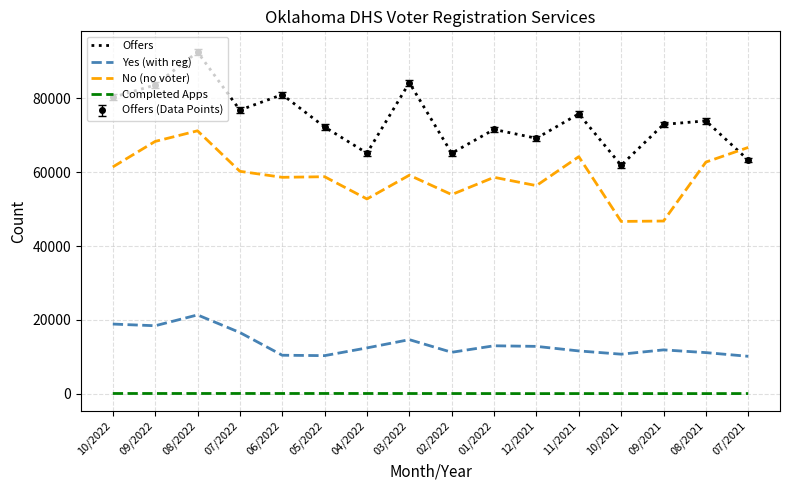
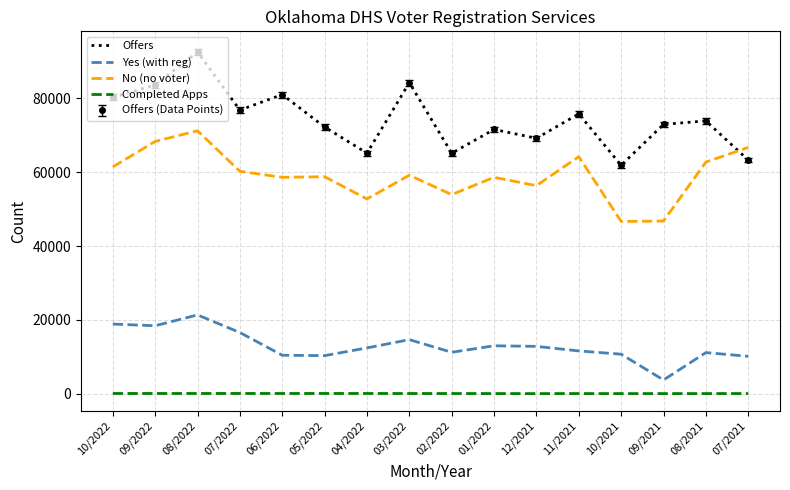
  {
    "Yes (with reg)": {
      "10/2022": 19000,
      "09/2022": 18000,
      "08/2022": 21000,
      "07/2022": 17000,
      "06/2022": 10000,
      "05/2022": 10000,
      "04/2022": 12000,
      "03/2022": 15000,
      "02/2022": 11000,
      "01/2022": 13000,
      "12/2021": 13000,
      "11/2021": 12000,
      "10/2021": 11000,
-     "09/2021": 12000,
+     "09/2021": 4000,
      "08/2021": 11000,
      "07/2021": 10000
    },
    "No (no voter)": {
      "10/2022": 61000,
      "09/2022": 68000,
      "08/2022": 71000,
      "07/2022": 60000,
      "06/2022": 59000,
      "05/2022": 59000,
      "04/2022": 53000,
      "03/2022": 59000,
      "02/2022": 54000,
      "01/2022": 59000,
      "12/2021": 56000,
      "11/2021": 64000,
      "10/2021": 47000,
      "09/2021": 47000,
      "08/2021": 63000,
      "07/2021": 67000
    },
    "Completed Apps": {
      "10/2022": 0,
      "09/2022": 0,
      "08/2022": 0,
      "07/2022": 0,
      "06/2022": 0,
      "05/2022": 0,
      "04/2022": 0,
      "03/2022": 0,
      "02/2022": 0,
      "01/2022": 0,
      "12/2021": 0,
      "11/2021": 0,
      "10/2021": 0,
      "09/2021": 0,
      "08/2021": 0,
      "07/2021": 0
    }
  }
